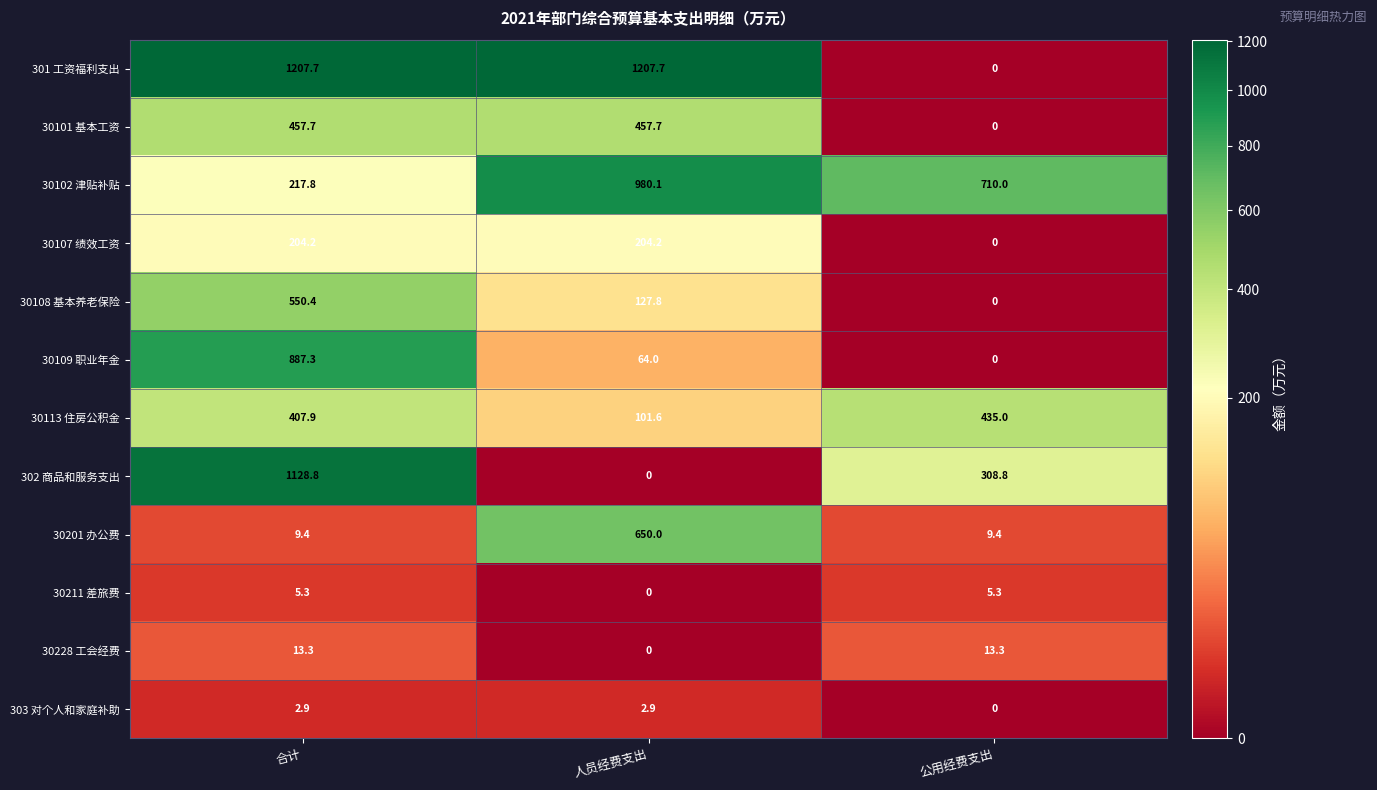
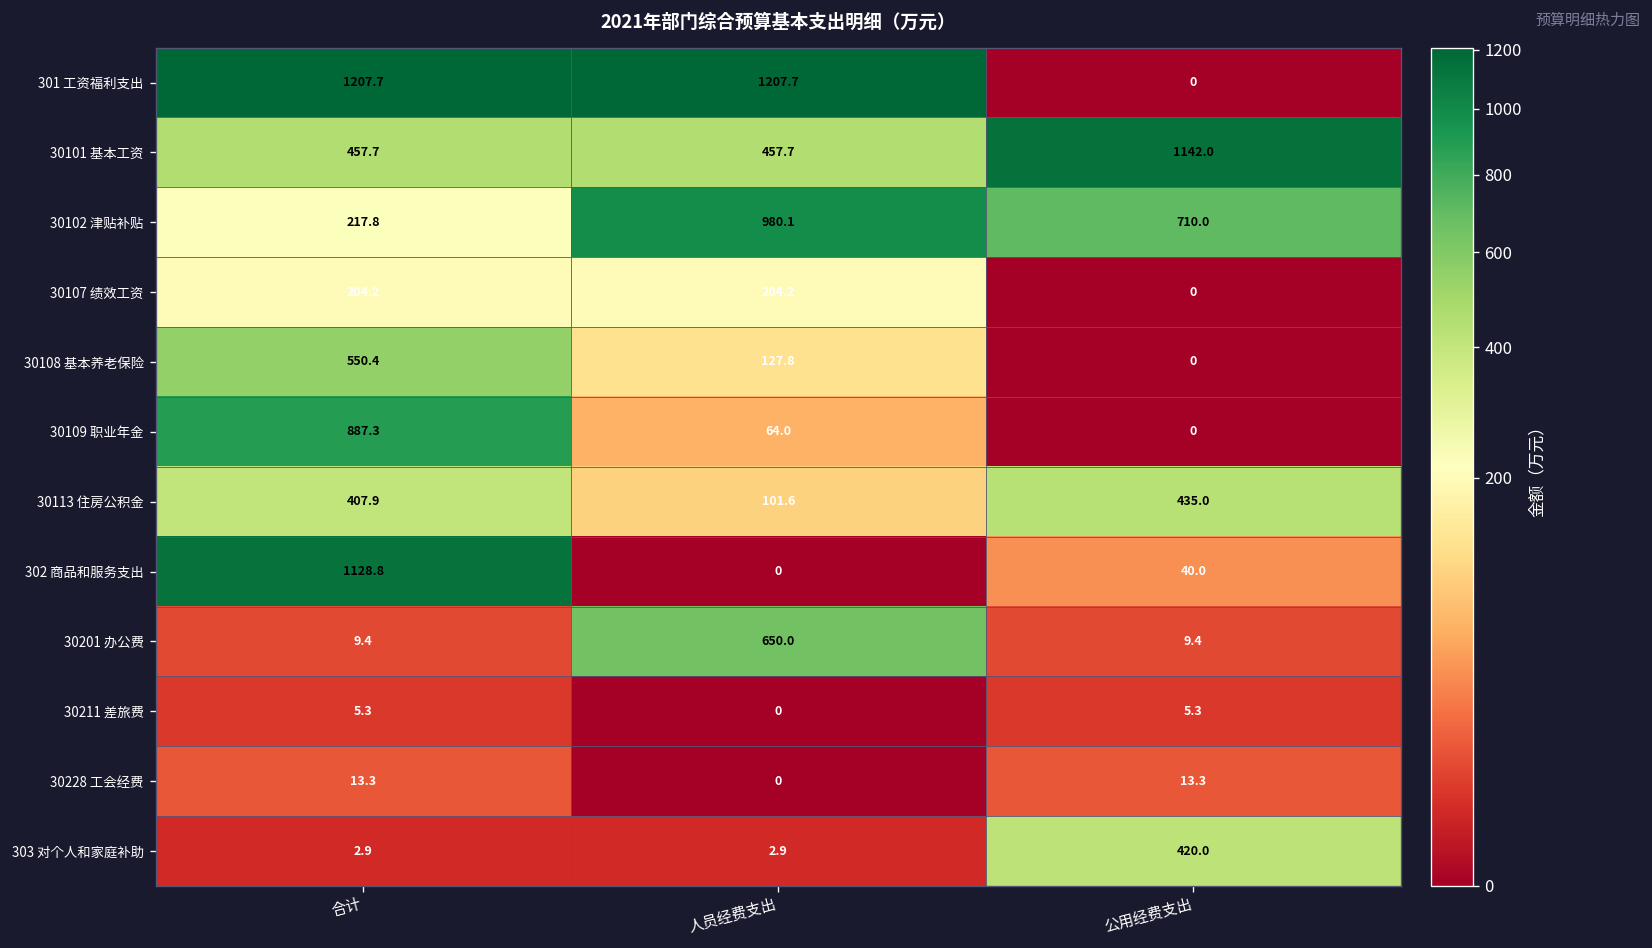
  {
    "301 工资福利支出": {
      "合计": 1207.7,
      "人员经费支出": 1207.7,
      "公用经费支出": 0
    },
    "30101 基本工资": {
      "合计": 457.7,
      "人员经费支出": 457.7,
-     "公用经费支出": 0
+     "公用经费支出": 1142.0
    },
    "30102 津贴补贴": {
      "合计": 217.8,
      "人员经费支出": 980.1,
      "公用经费支出": 710.0
    },
    "30107 绩效工资": {
      "合计": 204.2,
      "人员经费支出": 204.2,
      "公用经费支出": 0
    },
    "30108 基本养老保险": {
      "合计": 550.4,
      "人员经费支出": 127.8,
      "公用经费支出": 0
    },
    "30109 职业年金": {
      "合计": 887.3,
      "人员经费支出": 64.0,
      "公用经费支出": 0
    },
    "30113 住房公积金": {
      "合计": 407.9,
      "人员经费支出": 101.6,
      "公用经费支出": 435.0
    },
    "302 商品和服务支出": {
      "合计": 1128.8,
      "人员经费支出": 0,
-     "公用经费支出": 308.8
+     "公用经费支出": 40.0
    },
    "30201 办公费": {
      "合计": 9.4,
      "人员经费支出": 650.0,
      "公用经费支出": 9.4
    },
    "30211 差旅费": {
      "合计": 5.3,
      "人员经费支出": 0,
      "公用经费支出": 5.3
    },
    "30228 工会经费": {
      "合计": 13.3,
      "人员经费支出": 0,
      "公用经费支出": 13.3
    },
    "303 对个人和家庭补助": {
      "合计": 2.9,
      "人员经费支出": 2.9,
-     "公用经费支出": 0
+     "公用经费支出": 420.0
    }
  }
